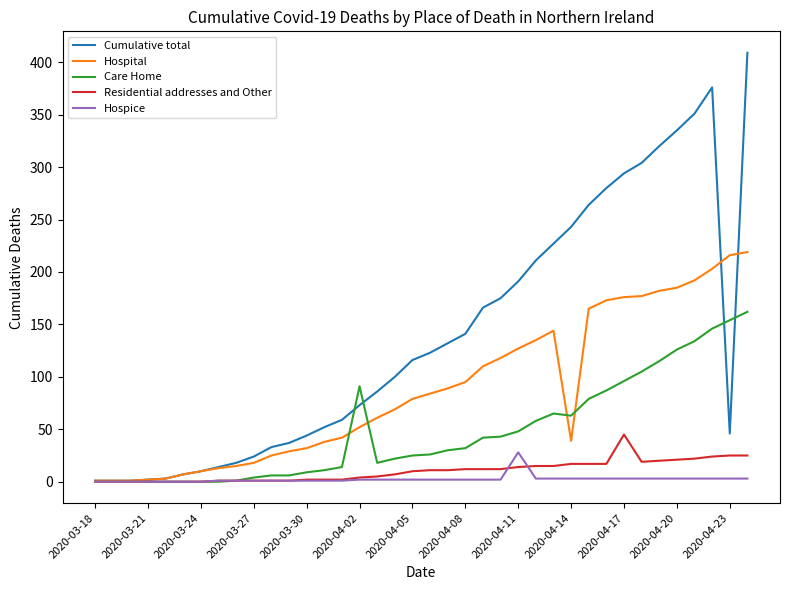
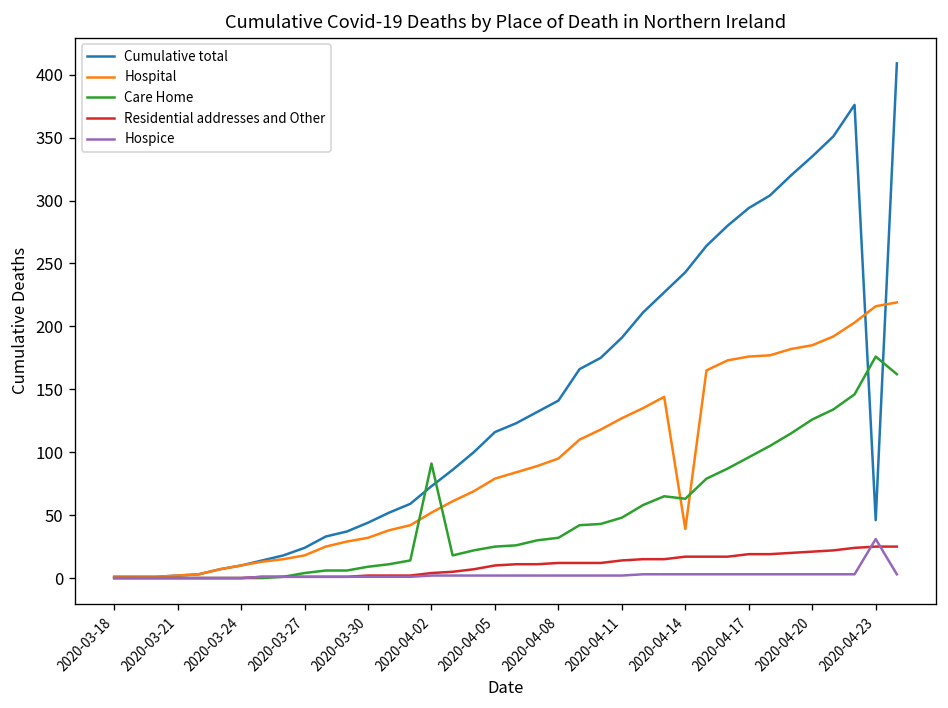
  {
    "Cumulative total": {
      "2020-03-27": 24,
      "2020-03-30": 44,
      "2020-04-02": 73,
      "2020-04-05": 116,
      "2020-04-08": 141,
      "2020-04-11": 191,
      "2020-04-14": 243,
      "2020-04-17": 294,
      "2020-04-20": 335,
      "2020-04-23": 46
    },
    "Hospital": {
      "2020-03-27": 18,
      "2020-03-30": 32,
      "2020-04-02": 52,
      "2020-04-05": 79,
      "2020-04-08": 95,
      "2020-04-11": 127,
      "2020-04-14": 39,
      "2020-04-17": 176,
      "2020-04-20": 185,
      "2020-04-23": 216
    },
    "Care Home": {
      "2020-03-27": 4,
      "2020-03-30": 9,
      "2020-04-02": 91,
      "2020-04-05": 25,
      "2020-04-08": 32,
      "2020-04-11": 48,
      "2020-04-14": 63,
      "2020-04-17": 96,
      "2020-04-20": 126,
-     "2020-04-23": 154
+     "2020-04-23": 176
    },
    "Residential addresses and Other": {
      "2020-04-05": 10,
      "2020-04-08": 12,
      "2020-04-11": 14,
      "2020-04-14": 17,
-     "2020-04-17": 45,
+     "2020-04-17": 19,
      "2020-04-20": 21,
      "2020-04-23": 25
    },
    "Hospice": {
      "2020-04-05": 2,
      "2020-04-08": 2,
-     "2020-04-11": 28,
+     "2020-04-11": 2,
      "2020-04-14": 3,
      "2020-04-17": 3,
      "2020-04-20": 3,
-     "2020-04-23": 3
+     "2020-04-23": 31
    }
  }
